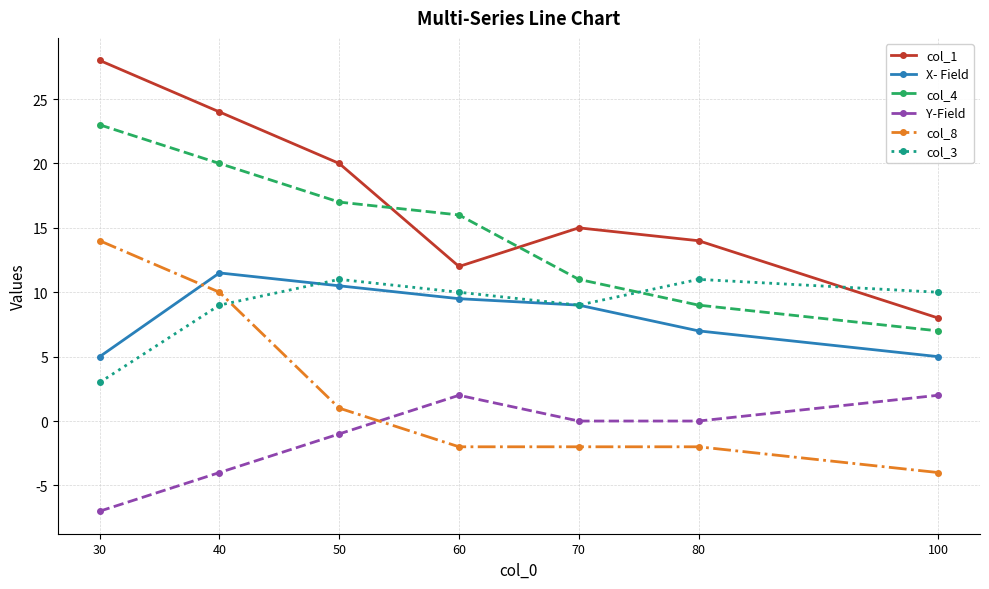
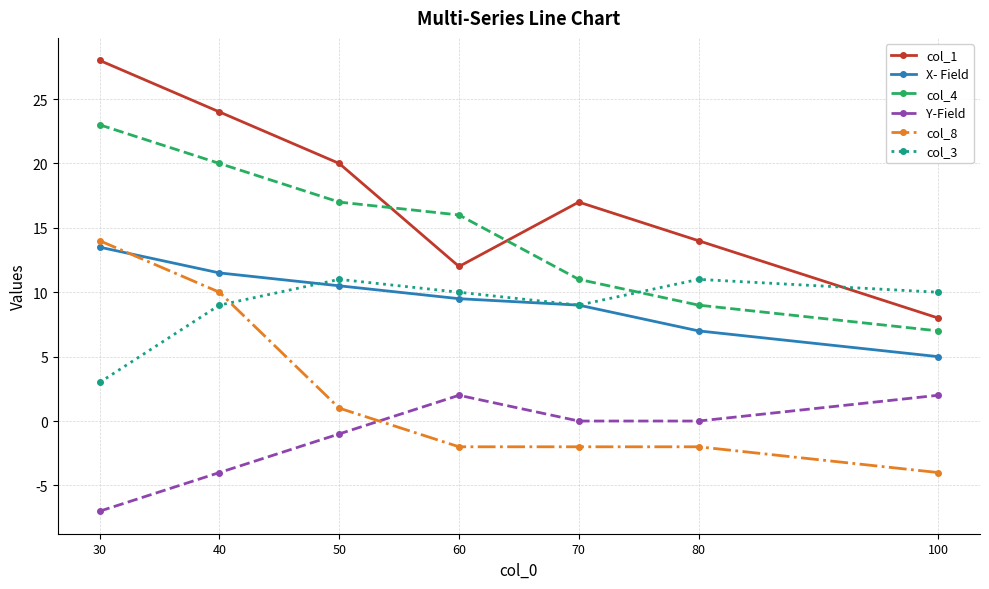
  {
    "col_1": {
      "30": 28,
      "40": 24,
      "50": 20,
      "60": 12,
-     "70": 15,
+     "70": 17,
      "80": 14,
      "100": 8
    },
    "X- Field": {
-     "30": 5.0,
+     "30": 13.5,
      "40": 11.5,
      "50": 10.5,
      "60": 9.5,
      "80": 7.0,
      "100": 5.0
    },
    "Y-Field": {
      "30": -7.0,
      "40": -4.0,
      "50": -1.0,
      "60": 2.0,
      "70": 0.0,
      "80": 0.0,
      "100": 2.0
    },
    "col_8": {
      "30": 14.0,
      "40": 10.0,
      "50": 1.0,
      "60": -2.0,
      "70": -2.0,
      "80": -2.0,
      "100": -4.0
    }
  }
